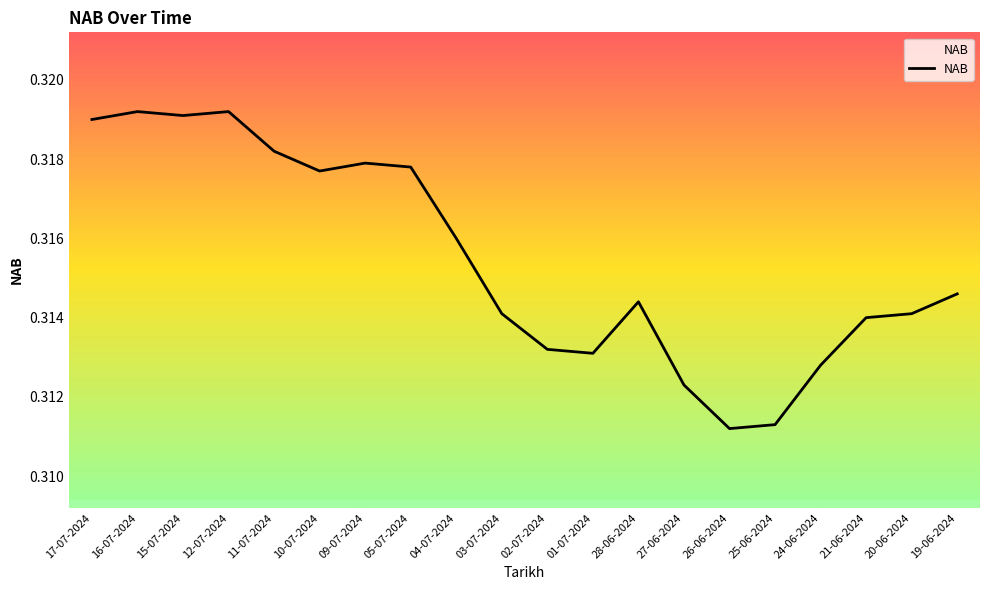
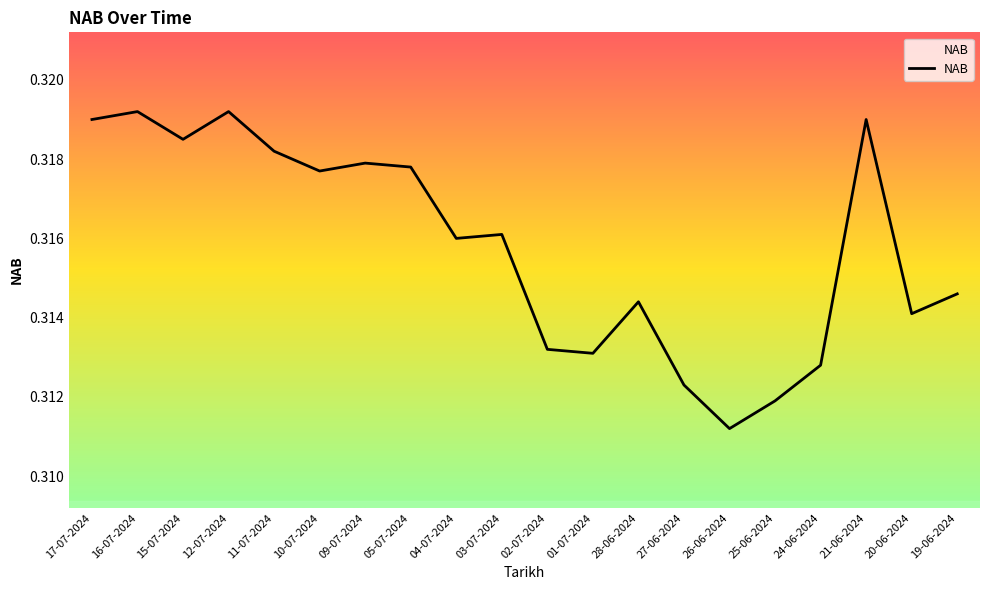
  {
    "17-07-2024": 0.3190,
    "16-07-2024": 0.3192,
-   "15-07-2024": 0.3191,
+   "15-07-2024": 0.3185,
    "12-07-2024": 0.3192,
    "11-07-2024": 0.3182,
    "10-07-2024": 0.3177,
    "09-07-2024": 0.3179,
    "05-07-2024": 0.3178,
    "04-07-2024": 0.3160,
-   "03-07-2024": 0.3141,
+   "03-07-2024": 0.3161,
    "02-07-2024": 0.3132,
    "01-07-2024": 0.3131,
    "28-06-2024": 0.3144,
    "27-06-2024": 0.3123,
    "26-06-2024": 0.3112,
-   "25-06-2024": 0.3113,
+   "25-06-2024": 0.3119,
    "24-06-2024": 0.3128,
-   "21-06-2024": 0.314,
+   "21-06-2024": 0.319,
    "20-06-2024": 0.3141,
    "19-06-2024": 0.3146
  }
